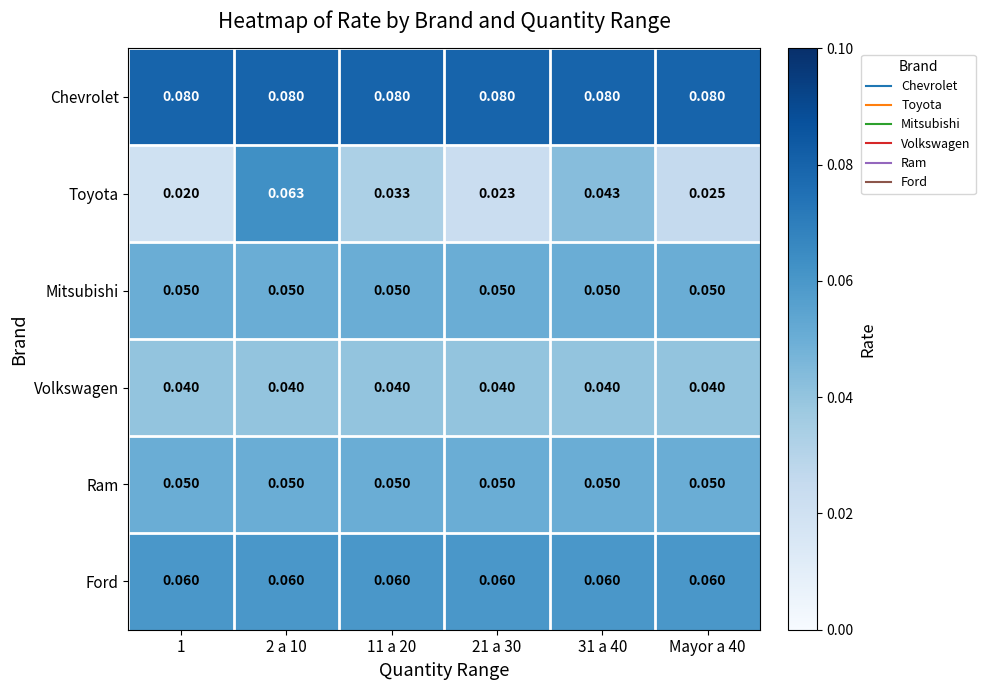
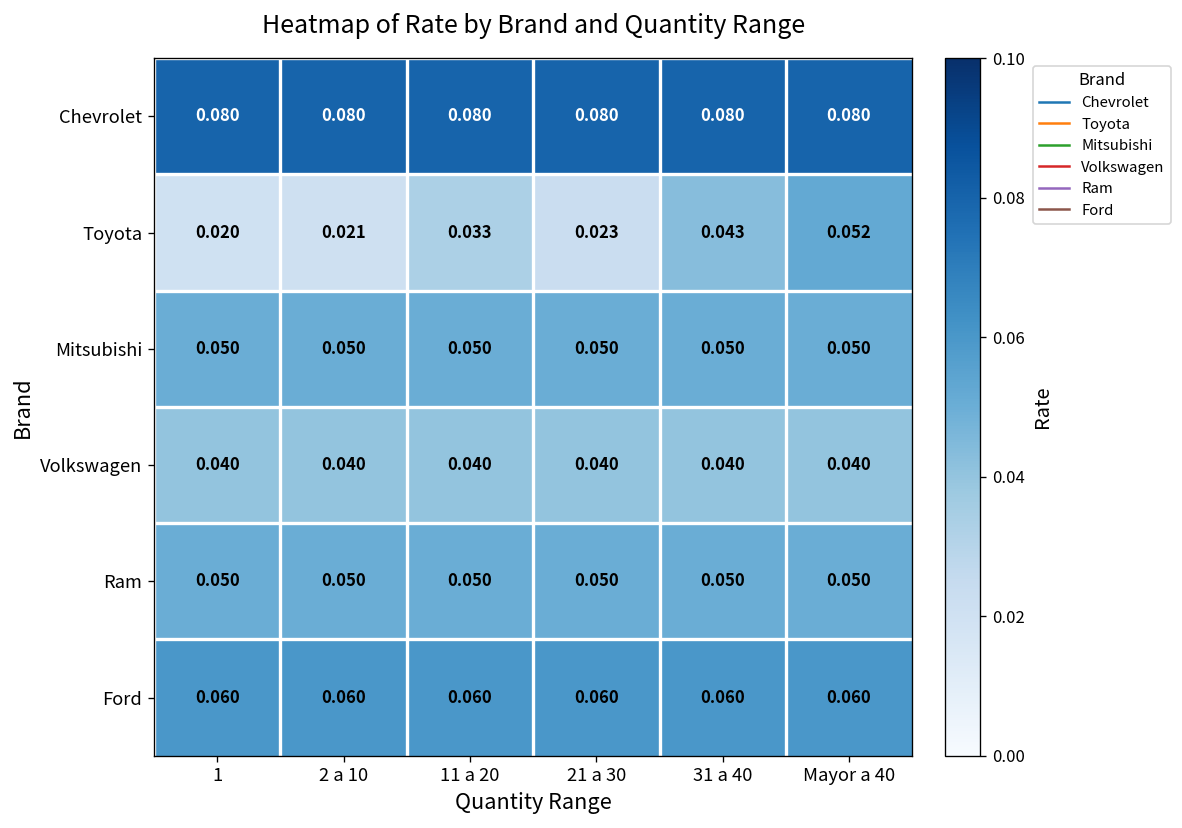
  {
    "Chevrolet": {
      "1": 0.080,
      "2 a 10": 0.080,
      "11 a 20": 0.080,
      "21 a 30": 0.080,
      "31 a 40": 0.080,
      "Mayor a 40": 0.080
    },
    "Toyota": {
      "1": 0.020,
-     "2 a 10": 0.063,
+     "2 a 10": 0.021,
      "11 a 20": 0.033,
      "21 a 30": 0.023,
      "31 a 40": 0.043,
-     "Mayor a 40": 0.025
+     "Mayor a 40": 0.052
    },
    "Mitsubishi": {
      "1": 0.050,
      "2 a 10": 0.050,
      "11 a 20": 0.050,
      "21 a 30": 0.050,
      "31 a 40": 0.050,
      "Mayor a 40": 0.050
    },
    "Volkswagen": {
      "1": 0.040,
      "2 a 10": 0.040,
      "11 a 20": 0.040,
      "21 a 30": 0.040,
      "31 a 40": 0.040,
      "Mayor a 40": 0.040
    },
    "Ram": {
      "1": 0.050,
      "2 a 10": 0.050,
      "11 a 20": 0.050,
      "21 a 30": 0.050,
      "31 a 40": 0.050,
      "Mayor a 40": 0.050
    },
    "Ford": {
      "1": 0.060,
      "2 a 10": 0.060,
      "11 a 20": 0.060,
      "21 a 30": 0.060,
      "31 a 40": 0.060,
      "Mayor a 40": 0.060
    }
  }
